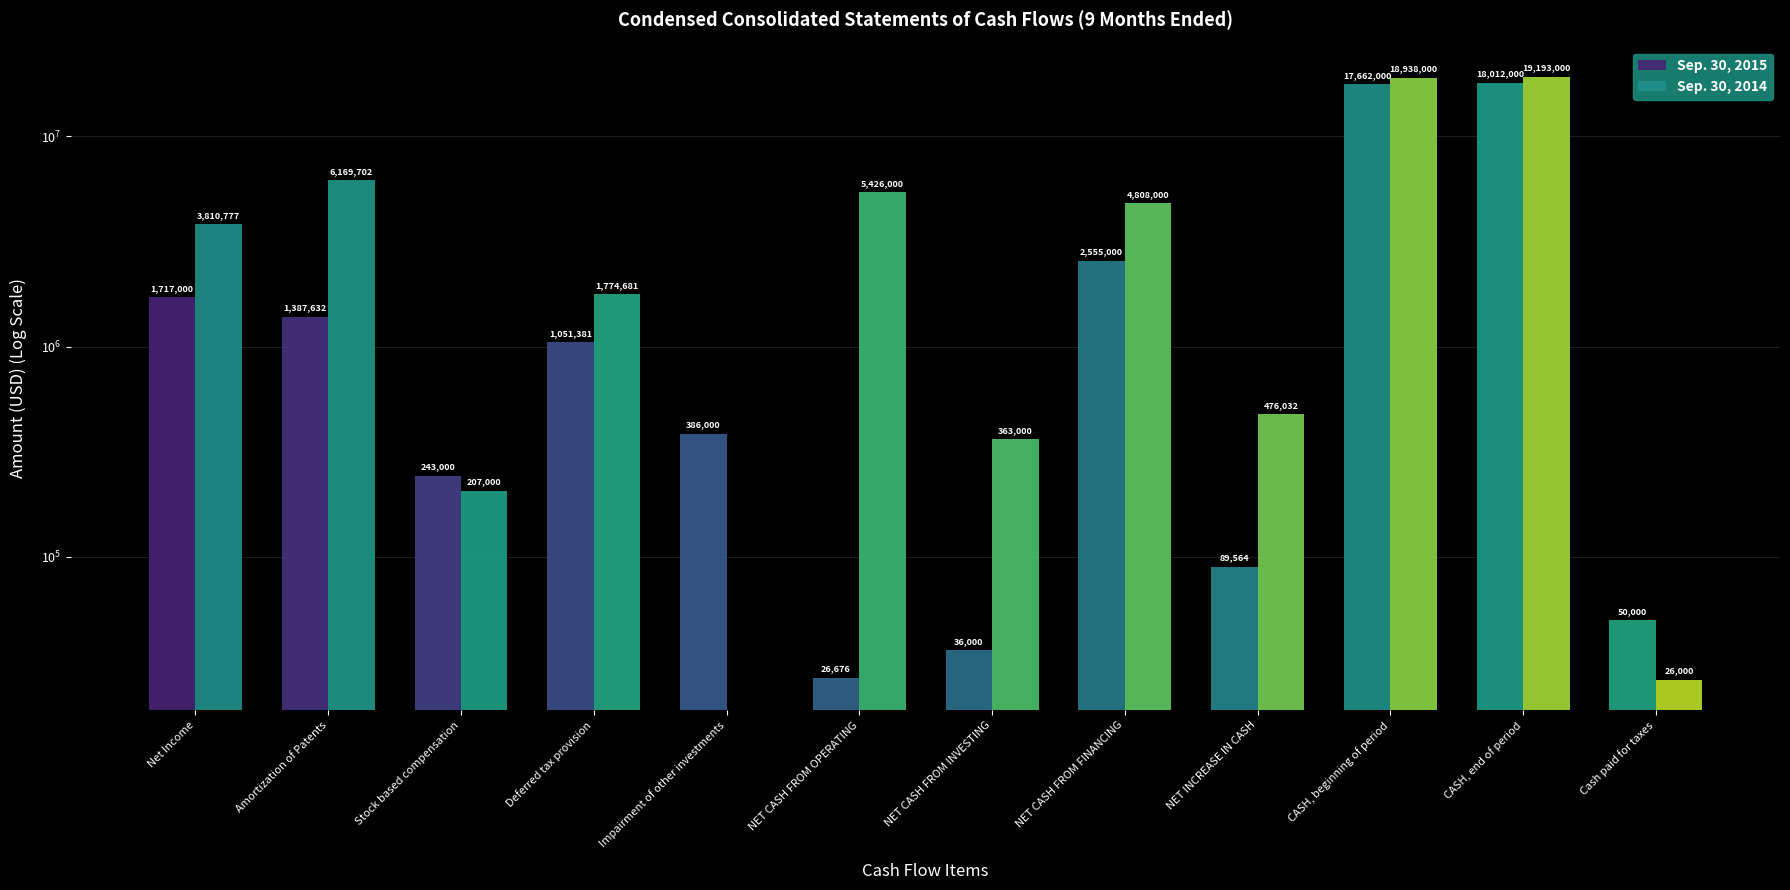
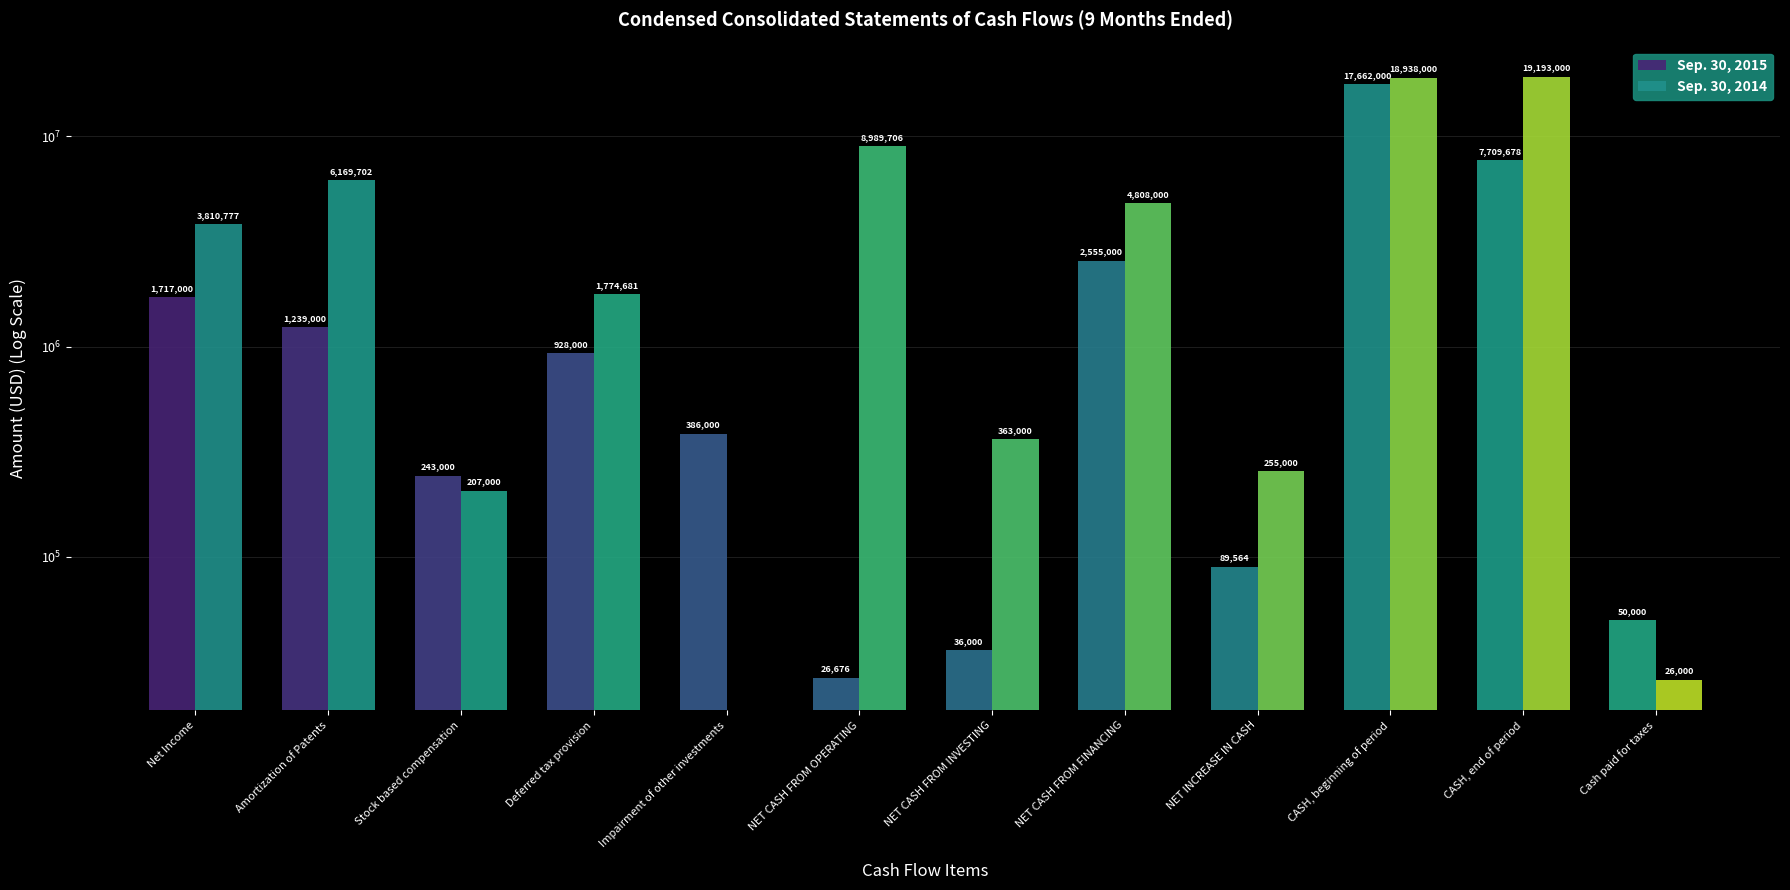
  {
    "Sep. 30, 2015": {
      "Net Income": "1,717,000",
-     "Amortization of Patents": "1,387,632",
+     "Amortization of Patents": "1,239,000",
      "Stock based compensation": "243,000",
-     "Deferred tax provision": "1,051,381",
+     "Deferred tax provision": "928,000",
      "Impairment of other investments": "386,000",
      "NET CASH FROM OPERATING": "26,676",
      "NET CASH FROM INVESTING": "36,000",
      "NET CASH FROM FINANCING": "2,555,000",
      "NET INCREASE IN CASH": "89,564",
      "CASH, beginning of period": "17,662,000",
-     "CASH, end of period": "18,012,000",
+     "CASH, end of period": "7,709,678",
      "Cash paid for taxes": "50,000"
    },
    "Sep. 30, 2014": {
      "Net Income": "3,810,777",
      "Amortization of Patents": "6,169,702",
      "Stock based compensation": "207,000",
      "Deferred tax provision": "1,774,681",
-     "NET CASH FROM OPERATING": "5,426,000",
+     "NET CASH FROM OPERATING": "8,989,706",
      "NET CASH FROM INVESTING": "363,000",
      "NET CASH FROM FINANCING": "4,808,000",
-     "NET INCREASE IN CASH": "476,032",
+     "NET INCREASE IN CASH": "255,000",
      "CASH, beginning of period": "18,938,000",
      "CASH, end of period": "19,193,000",
      "Cash paid for taxes": "26,000"
    }
  }
